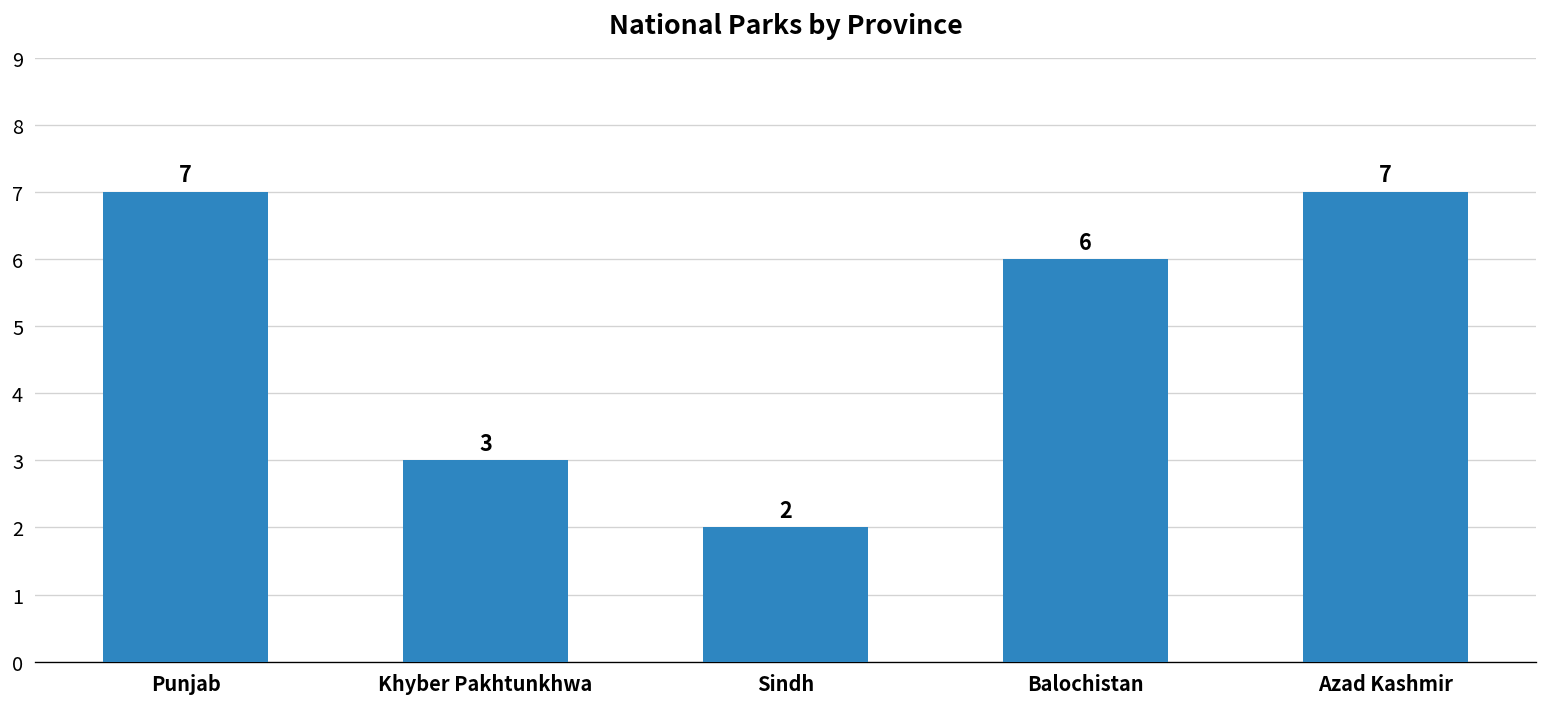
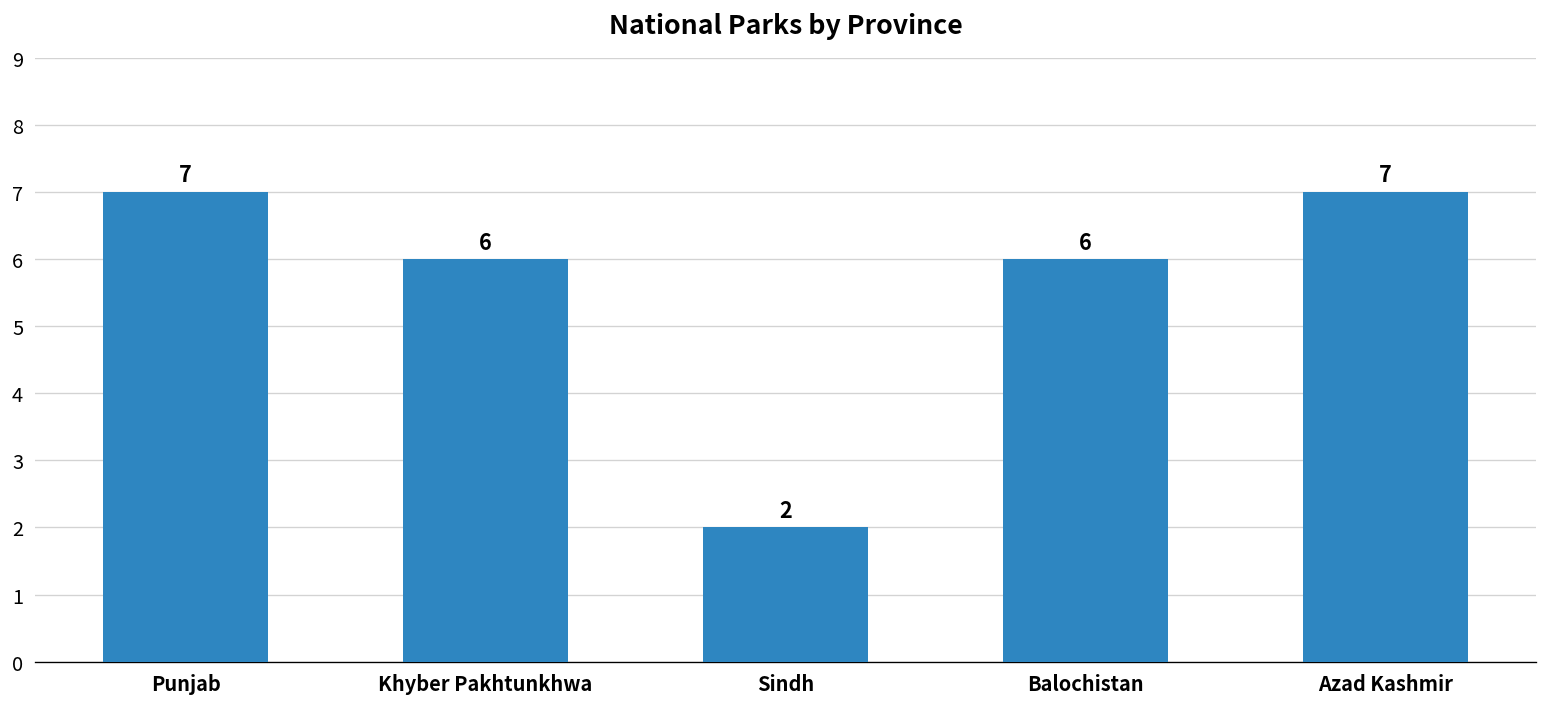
  {
    "Punjab": 7,
-   "Khyber Pakhtunkhwa": 3,
+   "Khyber Pakhtunkhwa": 6,
    "Sindh": 2,
    "Balochistan": 6,
    "Azad Kashmir": 7
  }
